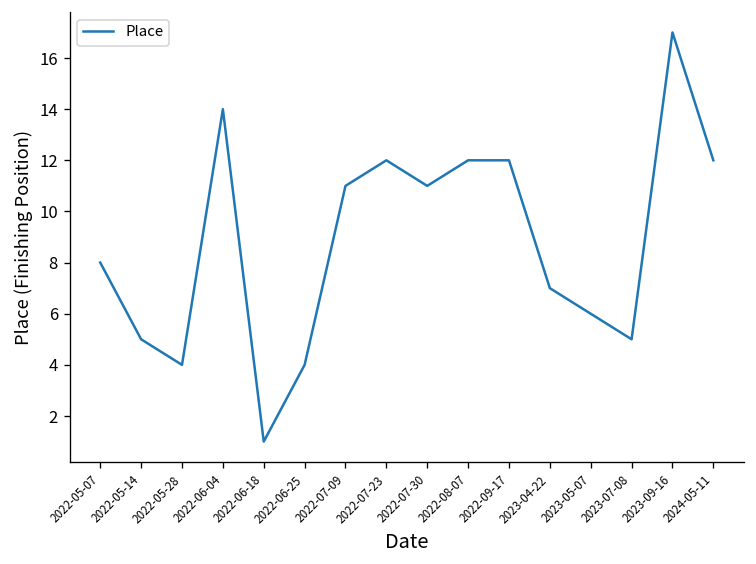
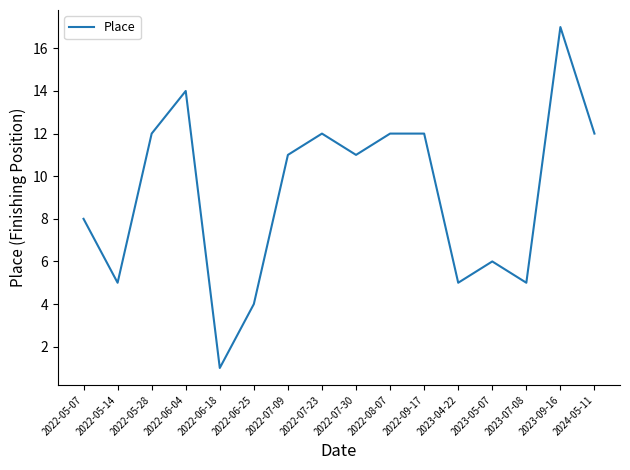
  {
    "2022-05-07": 8,
    "2022-05-14": 5,
-   "2022-05-28": 4,
+   "2022-05-28": 12,
    "2022-06-04": 14,
    "2022-06-18": 1,
    "2022-06-25": 4,
    "2022-07-09": 11,
    "2022-07-23": 12,
    "2022-07-30": 11,
    "2022-08-07": 12,
    "2022-09-17": 12,
-   "2023-04-22": 7,
+   "2023-04-22": 5,
    "2023-05-07": 6,
    "2023-07-08": 5,
    "2023-09-16": 17,
    "2024-05-11": 12
  }
